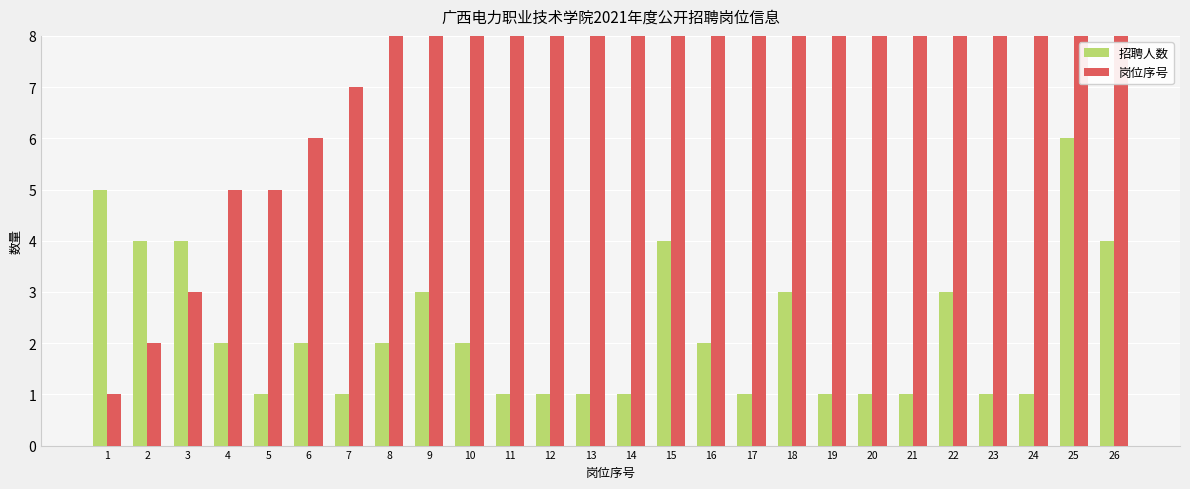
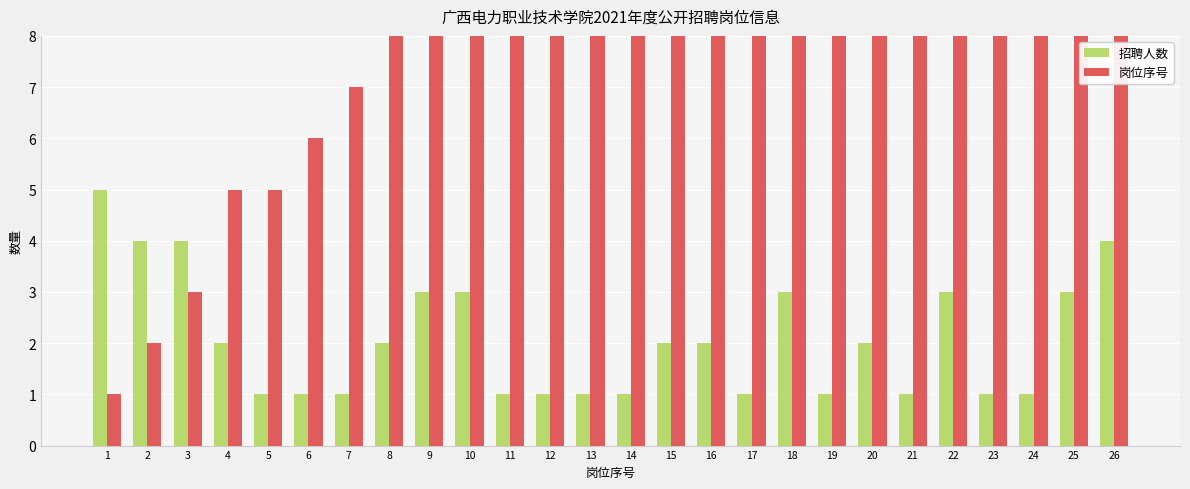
  {
    "招聘人数": {
      "1": 5,
      "2": 4,
      "3": 4,
      "4": 2,
      "5": 1,
-     "6": 2,
+     "6": 1,
      "7": 1,
      "8": 2,
      "9": 3,
-     "10": 2,
+     "10": 3,
      "11": 1,
      "12": 1,
      "13": 1,
      "14": 1,
-     "15": 4,
+     "15": 2,
      "16": 2,
      "17": 1,
      "18": 3,
      "19": 1,
-     "20": 1,
+     "20": 2,
      "21": 1,
      "22": 3,
      "23": 1,
      "24": 1,
-     "25": 6,
+     "25": 3,
      "26": 4
    },
    "岗位序号": {
      "1": 1,
      "2": 2,
      "3": 3,
      "4": 5,
      "5": 5,
      "6": 6,
      "7": 7,
      "8": 8
    }
  }
